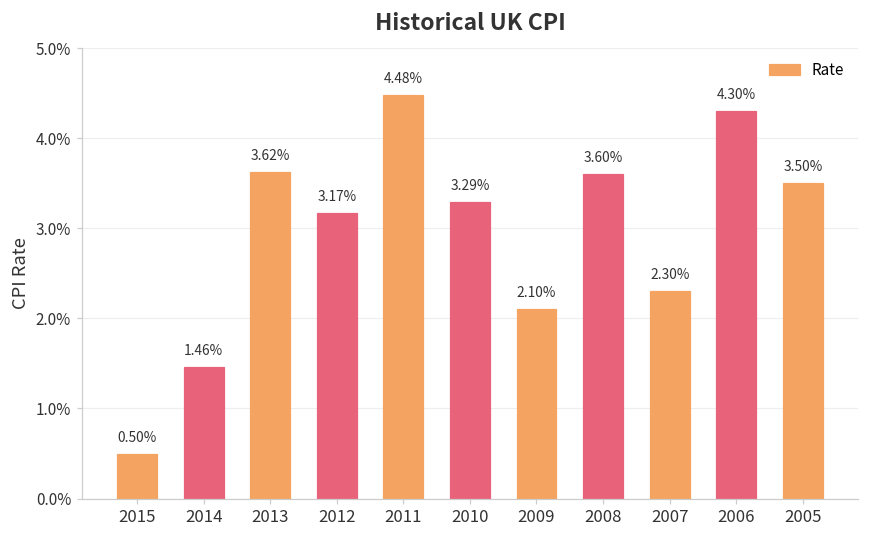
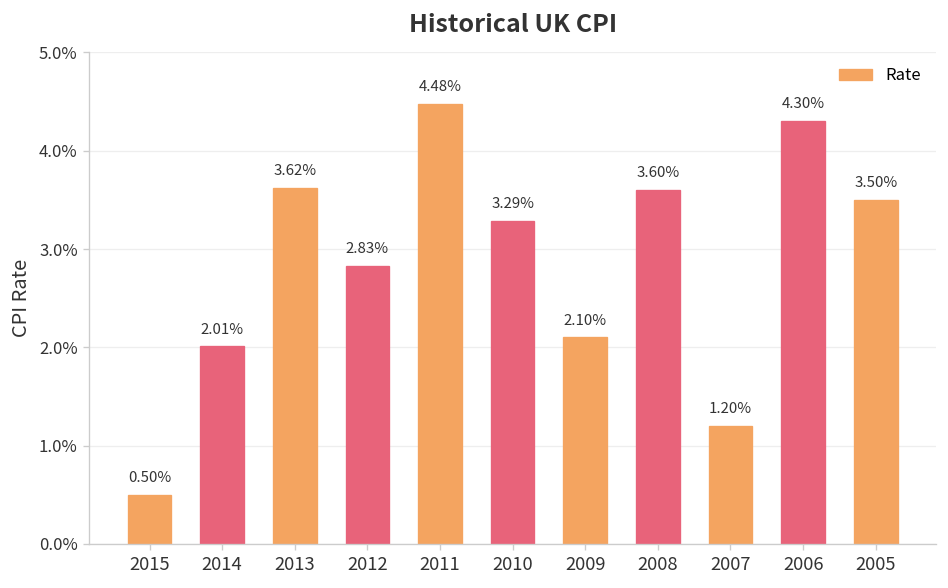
  {
    "2015": "0.50%",
-   "2014": "1.46%",
+   "2014": "2.01%",
    "2013": "3.62%",
-   "2012": "3.17%",
+   "2012": "2.83%",
    "2011": "4.48%",
    "2010": "3.29%",
    "2009": "2.10%",
    "2008": "3.60%",
-   "2007": "2.30%",
+   "2007": "1.20%",
    "2006": "4.30%",
    "2005": "3.50%"
  }
